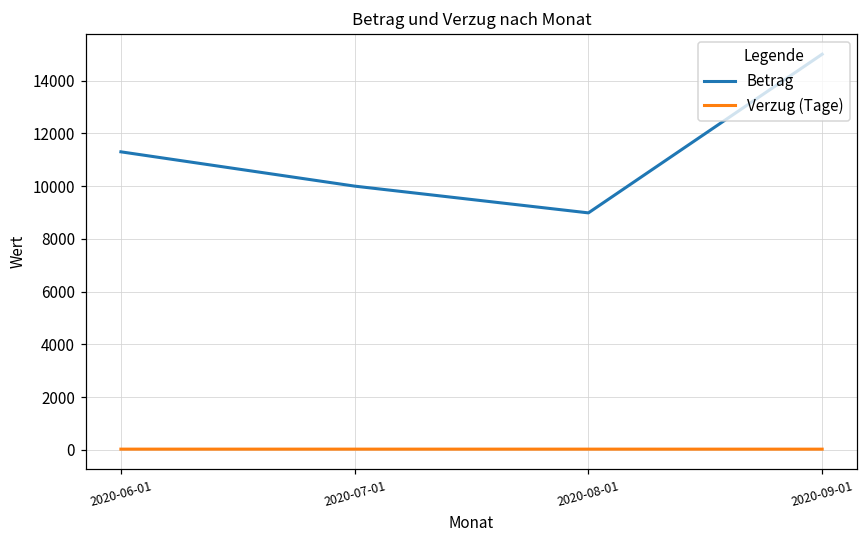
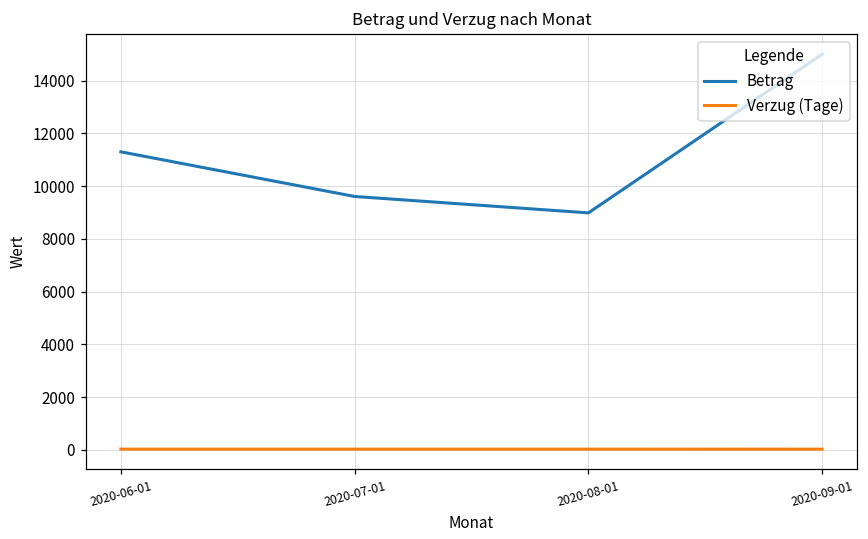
  {
    "Betrag": {
      "2020-06-01": 11300,
-     "2020-07-01": 10000,
+     "2020-07-01": 9600,
      "2020-08-01": 9000
    },
    "Verzug (Tage)": {
      "2020-06-01": 0,
      "2020-07-01": 0,
      "2020-08-01": 0,
      "2020-09-01": 0
    }
  }
